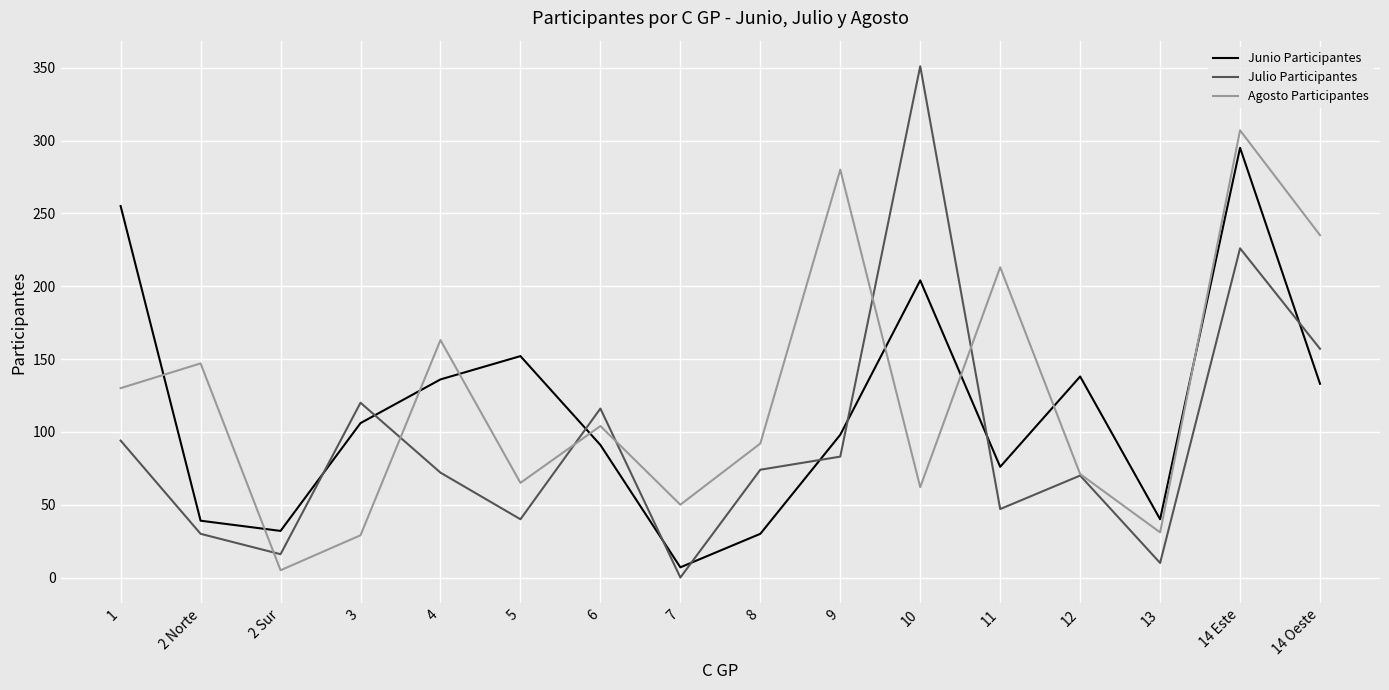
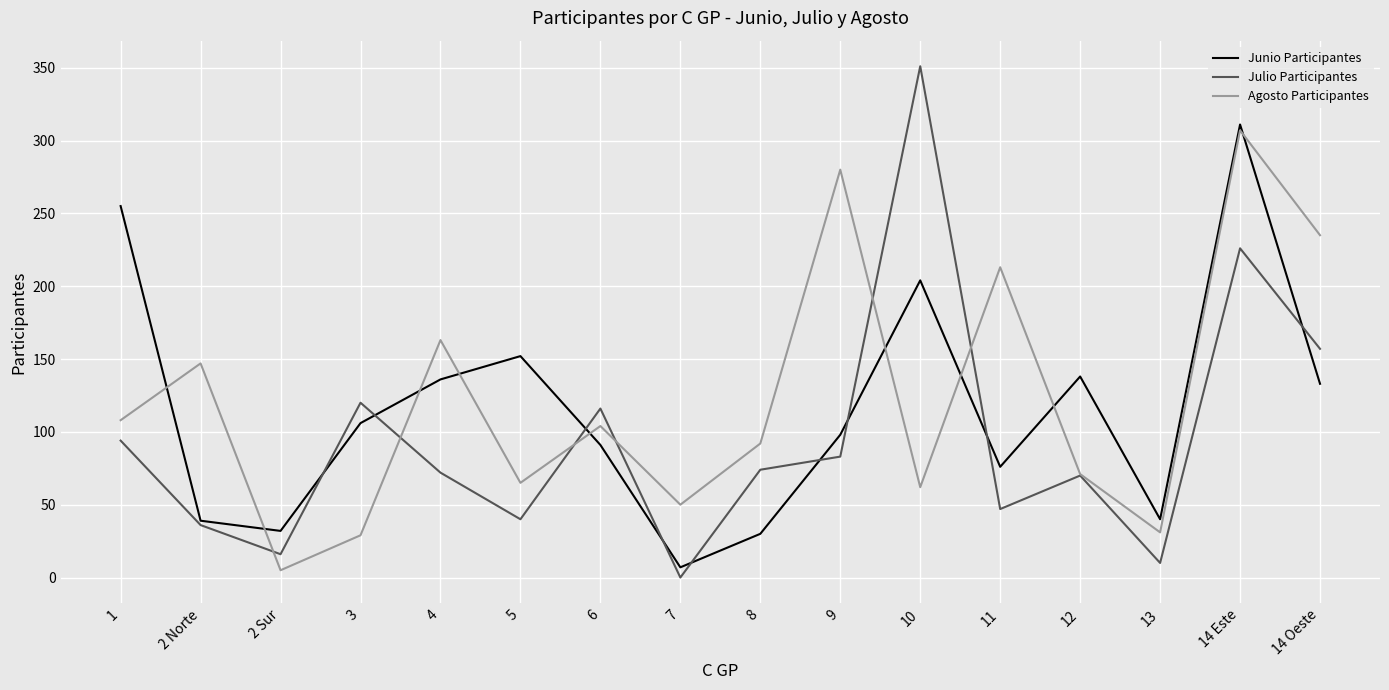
  {
    "Junio Participantes": {
      "1": 255,
      "2 Norte": 39,
      "2 Sur": 32,
      "3": 106,
      "4": 136,
      "5": 152,
      "6": 91,
      "7": 7,
      "8": 30,
      "9": 98,
      "10": 204,
      "11": 76,
      "12": 138,
      "13": 40,
-     "14 Este": 295,
+     "14 Este": 311,
      "14 Oeste": 133
    },
    "Julio Participantes": {
      "1": 94,
-     "2 Norte": 30,
+     "2 Norte": 36,
      "2 Sur": 16,
      "3": 120,
      "4": 72,
      "5": 40,
      "6": 116,
      "7": 0,
      "8": 74,
      "9": 83,
      "10": 351,
      "11": 47,
      "13": 10,
      "14 Este": 226,
      "14 Oeste": 157
    },
    "Agosto Participantes": {
-     "1": 130,
+     "1": 108,
      "2 Norte": 147,
      "2 Sur": 5,
      "3": 29,
      "4": 163,
      "5": 65,
      "6": 104,
      "7": 50,
      "8": 92,
      "9": 280,
      "10": 62,
      "11": 213,
      "13": 31,
      "14 Este": 307,
      "14 Oeste": 235
    }
  }
